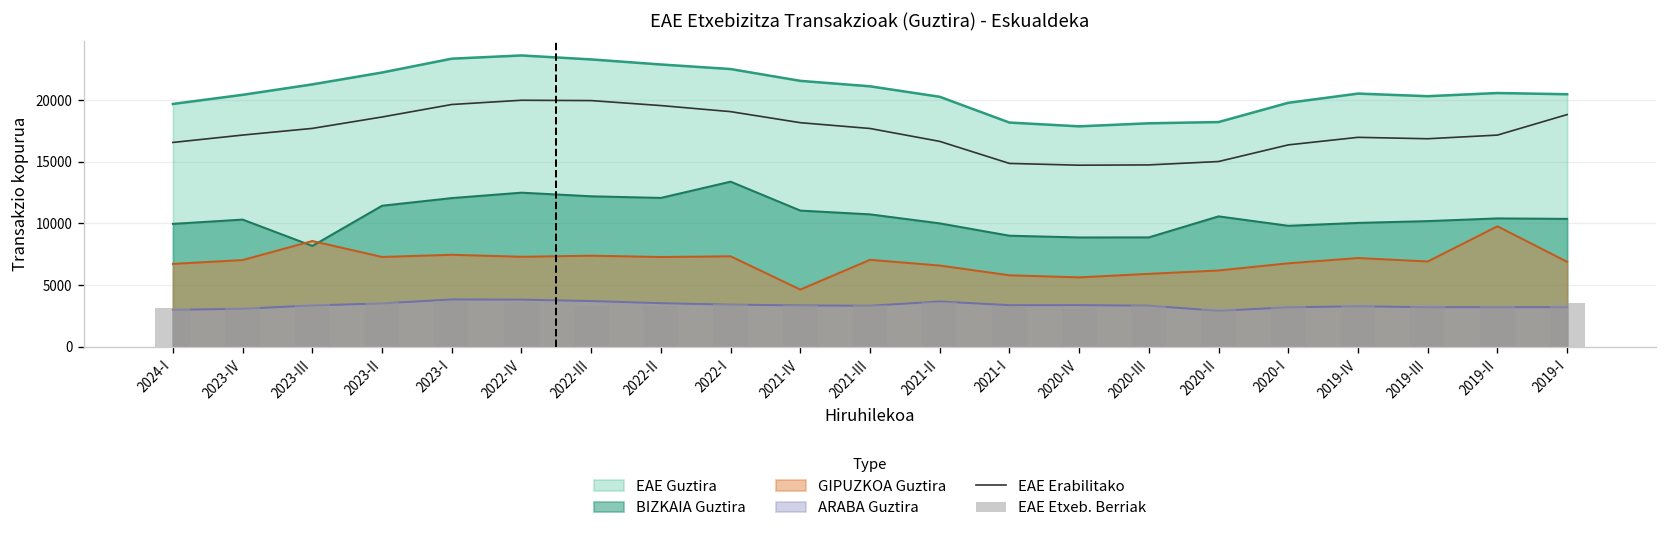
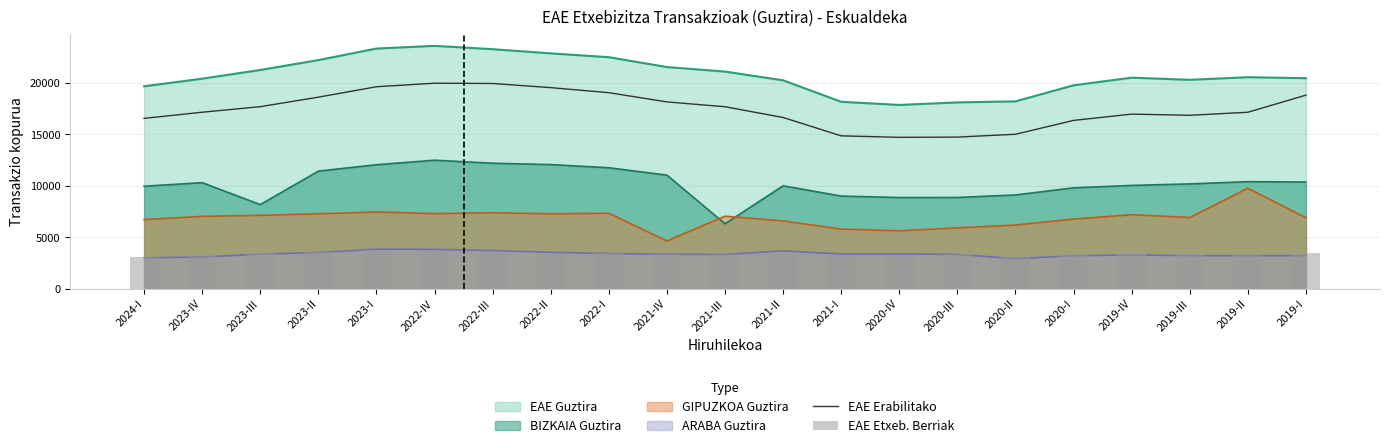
  {
    "BIZKAIA Guztira": {
      "2024-I": 10000,
      "2023-IV": 10300,
      "2023-III": 8200,
      "2023-II": 11400,
      "2023-I": 12100,
      "2022-IV": 12500,
      "2022-III": 12200,
      "2022-II": 12100,
-     "2022-I": 13400,
+     "2022-I": 11800,
      "2021-IV": 11000,
-     "2021-III": 10700,
+     "2021-III": 6300,
      "2021-II": 10000,
      "2021-I": 9000,
      "2020-IV": 8900,
      "2020-III": 8900,
-     "2020-II": 10600,
+     "2020-II": 9100,
      "2020-I": 9800,
      "2019-IV": 10000,
      "2019-III": 10200,
      "2019-II": 10400,
      "2019-I": 10400
    },
    "GIPUZKOA Guztira": {
      "2024-I": 6700,
      "2023-IV": 7000,
-     "2023-III": 8600,
+     "2023-III": 7100,
      "2023-II": 7300,
      "2023-I": 7500,
      "2022-IV": 7300,
      "2022-III": 7400,
      "2022-II": 7300,
      "2022-I": 7300,
      "2021-IV": 4600,
      "2021-III": 7100,
      "2021-II": 6600,
      "2021-I": 5800,
      "2020-IV": 5600,
      "2020-III": 5900,
      "2020-II": 6200,
      "2020-I": 6800,
      "2019-IV": 7200,
      "2019-III": 6900,
      "2019-II": 9800,
      "2019-I": 6900
    },
    "EAE Erabilitako": {
      "2024-I": 16600,
      "2023-IV": 17200,
      "2023-III": 17700,
      "2023-II": 18600,
      "2023-I": 19600,
      "2022-IV": 20000,
      "2022-III": 20000,
      "2022-II": 19600,
      "2022-I": 19100,
      "2021-IV": 18200,
      "2021-III": 17700,
      "2021-II": 16700,
      "2021-I": 14900,
      "2020-IV": 14700,
      "2020-III": 14700,
      "2020-II": 15000,
      "2020-I": 16400,
      "2019-IV": 17000,
      "2019-III": 16900,
      "2019-II": 17200,
      "2019-I": 18800
    }
  }
